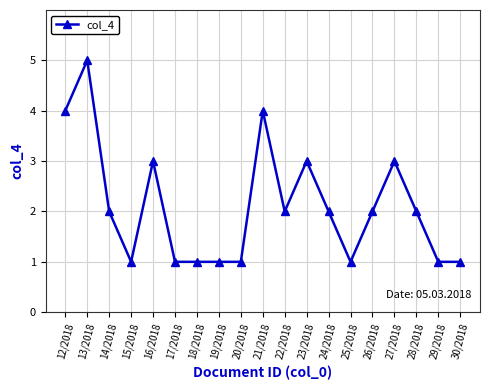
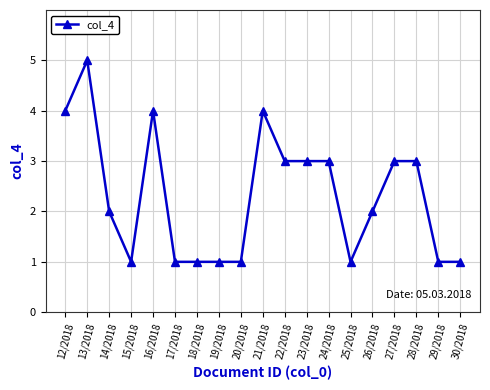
  {
    "12/2018": 4,
    "13/2018": 5,
    "14/2018": 2,
    "15/2018": 1,
-   "16/2018": 3,
+   "16/2018": 4,
    "17/2018": 1,
    "18/2018": 1,
    "19/2018": 1,
    "20/2018": 1,
    "21/2018": 4,
-   "22/2018": 2,
+   "22/2018": 3,
    "23/2018": 3,
-   "24/2018": 2,
+   "24/2018": 3,
    "25/2018": 1,
    "26/2018": 2,
    "27/2018": 3,
-   "28/2018": 2,
+   "28/2018": 3,
    "29/2018": 1,
    "30/2018": 1
  }
